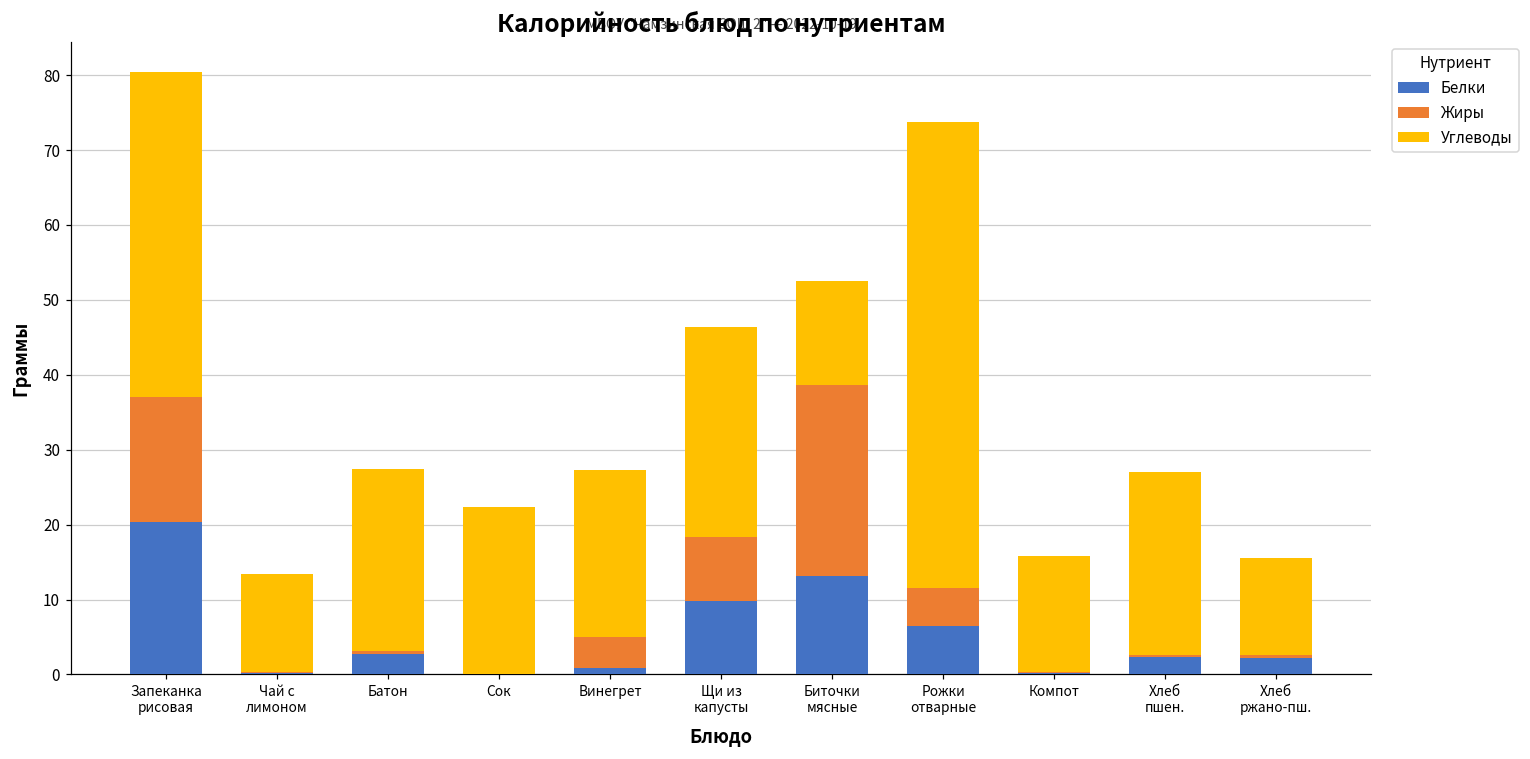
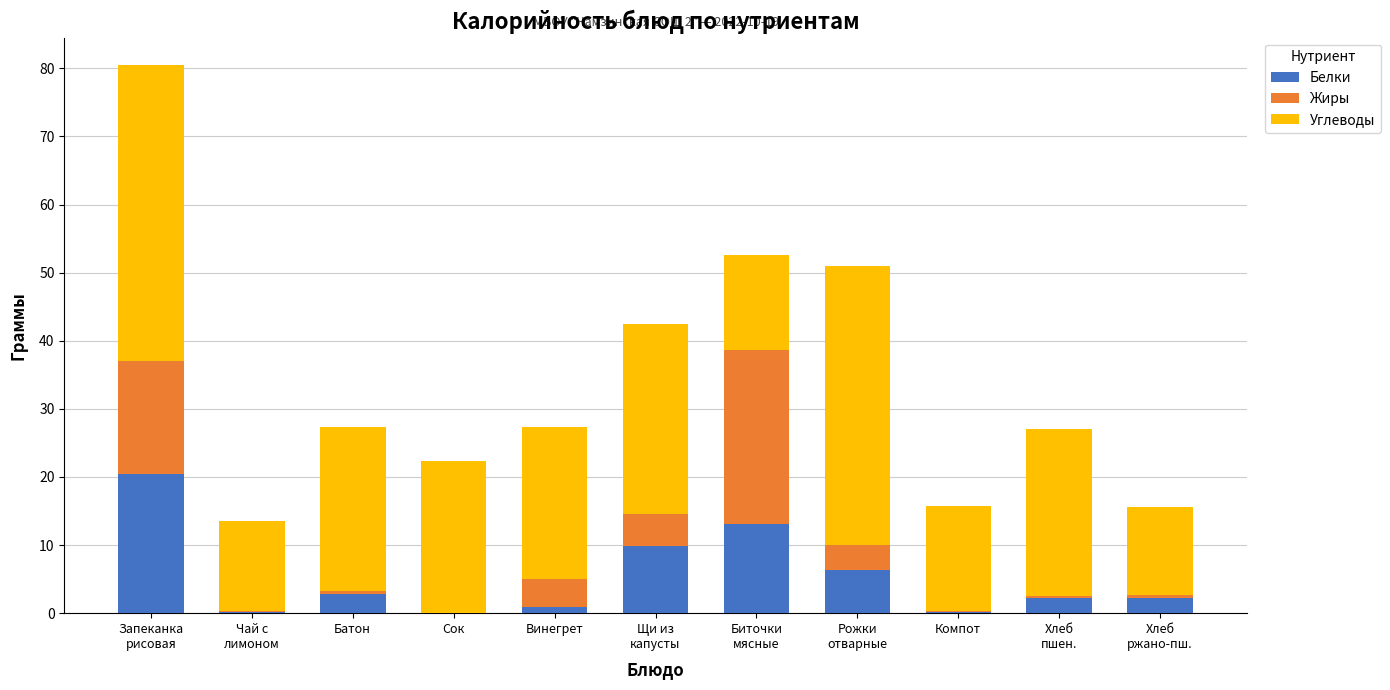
  {
    "Белки": {
      "Запеканка рисовая": 20,
      "Батон": 3,
      "Сок": 0,
      "Винегрет": 1,
      "Щи из капусты": 10,
      "Биточки мясные": 13,
      "Рожки отварные": 6,
      "Хлеб пшен.": 2,
      "Хлеб ржано-пш.": 2
    },
    "Жиры": {
      "Запеканка рисовая": 17,
      "Батон": 0,
      "Сок": 0,
      "Винегрет": 4,
-     "Щи из капусты": 8,
+     "Щи из капусты": 5,
      "Биточки мясные": 26,
-     "Рожки отварные": 5,
+     "Рожки отварные": 4,
      "Хлеб ржано-пш.": 0
    },
    "Углеводы": {
      "Запеканка рисовая": 43,
      "Чай с лимоном": 13,
      "Батон": 24,
      "Сок": 22,
      "Винегрет": 22,
      "Щи из капусты": 28,
      "Биточки мясные": 14,
-     "Рожки отварные": 62,
+     "Рожки отварные": 41,
      "Компот": 16,
      "Хлеб пшен.": 25,
      "Хлеб ржано-пш.": 13
    }
  }
